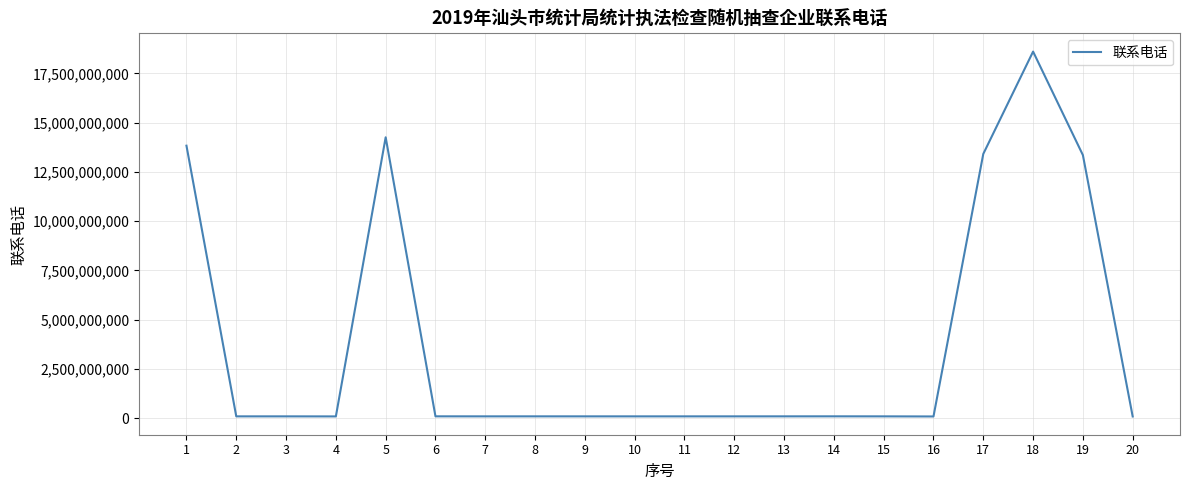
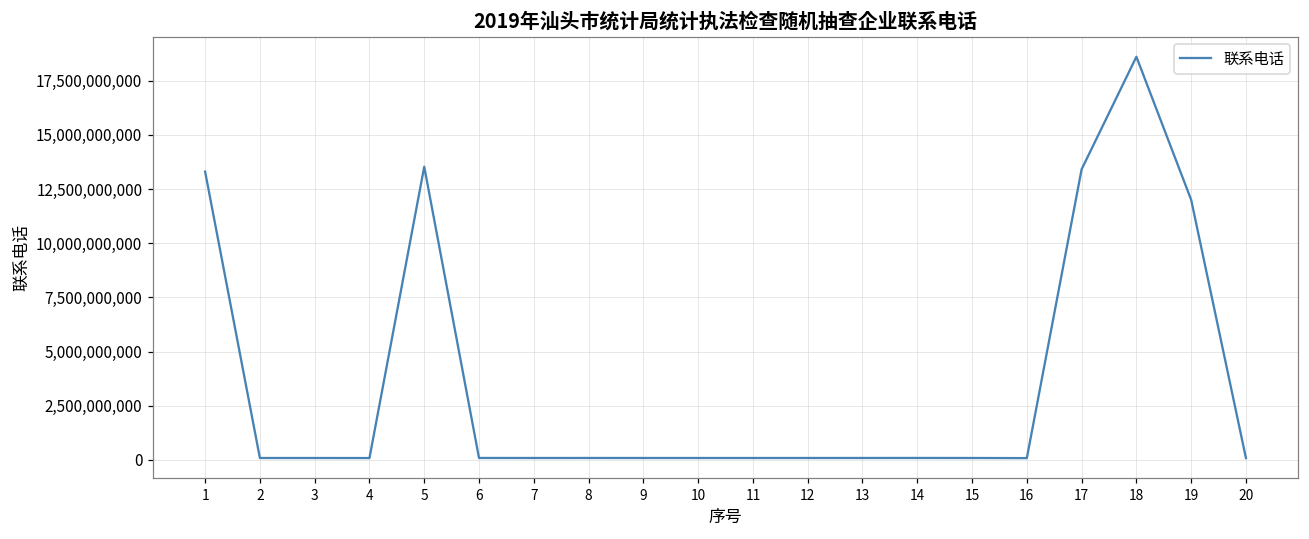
  {
-   "1": "13,800,000,000",
+   "1": "13,300,000,000",
    "2": "100,000,000",
    "3": "100,000,000",
    "4": "100,000,000",
-   "5": "14,300,000,000",
+   "5": "13,500,000,000",
    "6": "100,000,000",
    "7": "100,000,000",
    "8": "100,000,000",
    "9": "100,000,000",
    "10": "100,000,000",
    "11": "100,000,000",
    "12": "100,000,000",
    "13": "100,000,000",
    "14": "100,000,000",
    "15": "100,000,000",
    "16": "100,000,000",
    "17": "13,400,000,000",
    "18": "18,600,000,000",
-   "19": "13,400,000,000",
+   "19": "12,000,000,000",
    "20": "100,000,000"
  }
